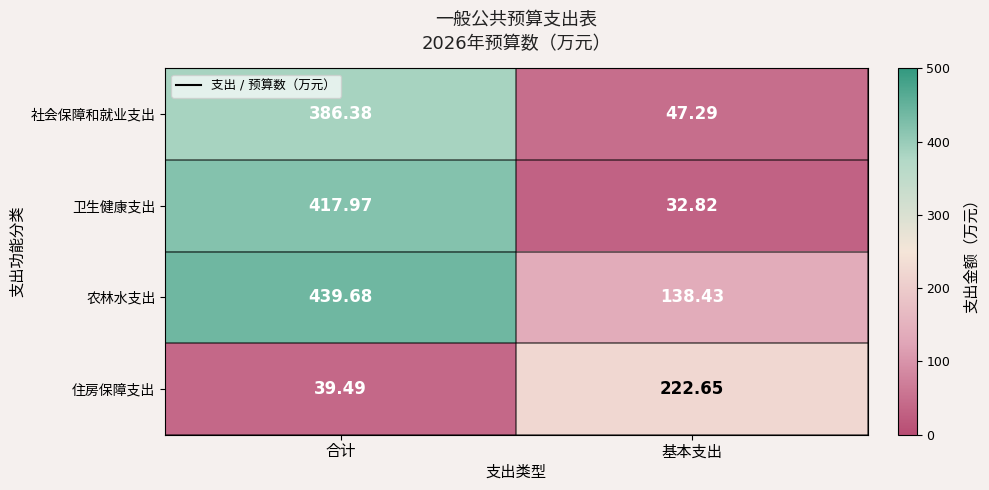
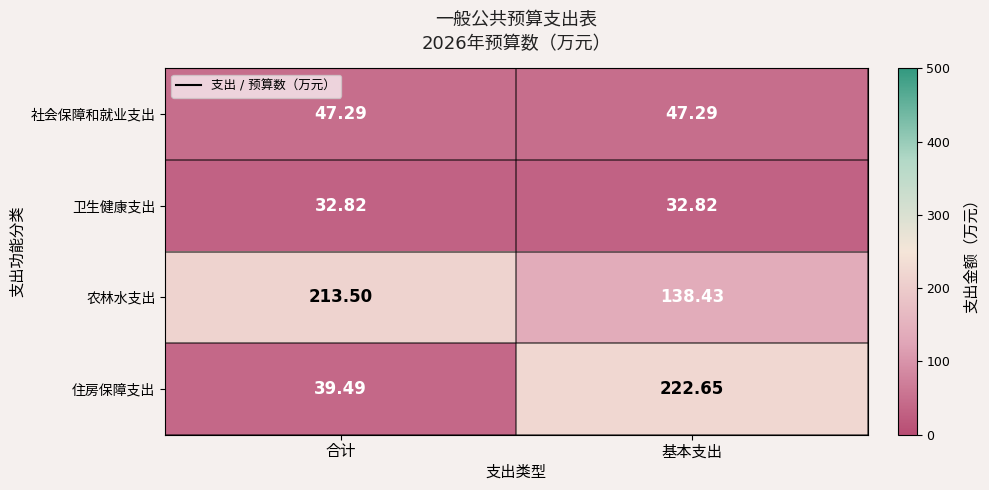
  {
    "社会保障和就业支出": {
-     "合计": 386.38,
+     "合计": 47.29,
      "基本支出": 47.29
    },
    "卫生健康支出": {
-     "合计": 417.97,
+     "合计": 32.82,
      "基本支出": 32.82
    },
    "农林水支出": {
-     "合计": 439.68,
+     "合计": 213.50,
      "基本支出": 138.43
    },
    "住房保障支出": {
      "合计": 39.49,
      "基本支出": 222.65
    }
  }
